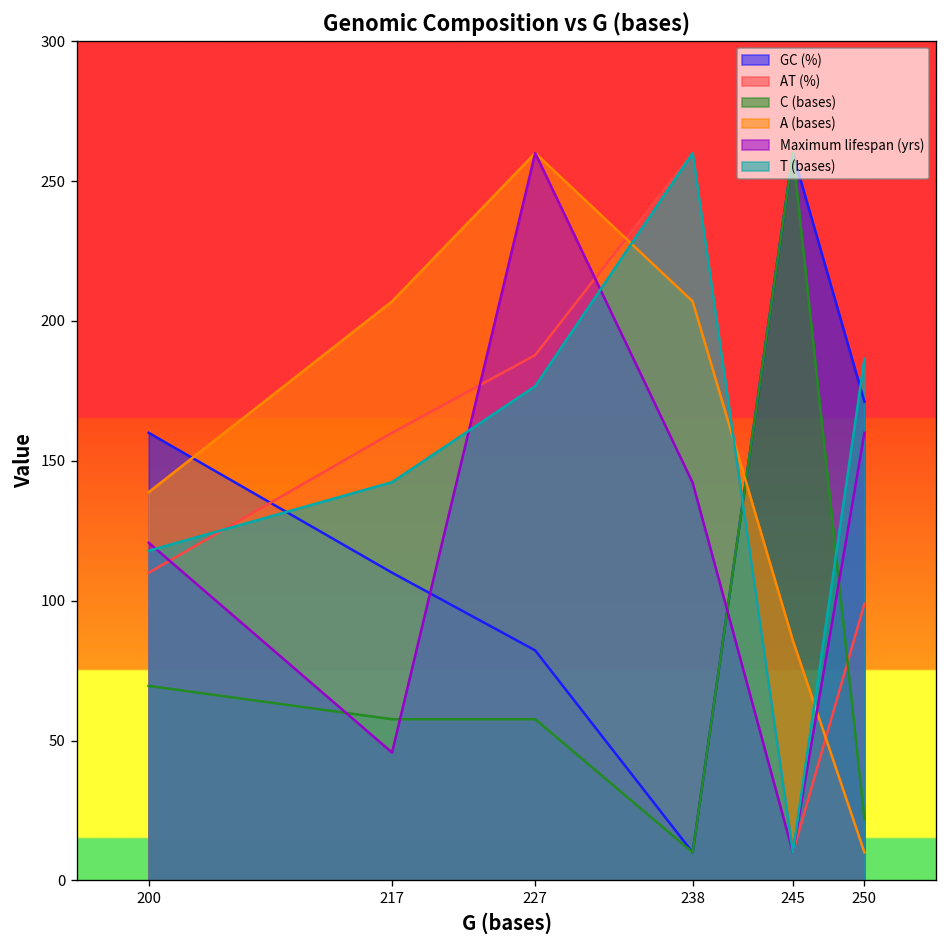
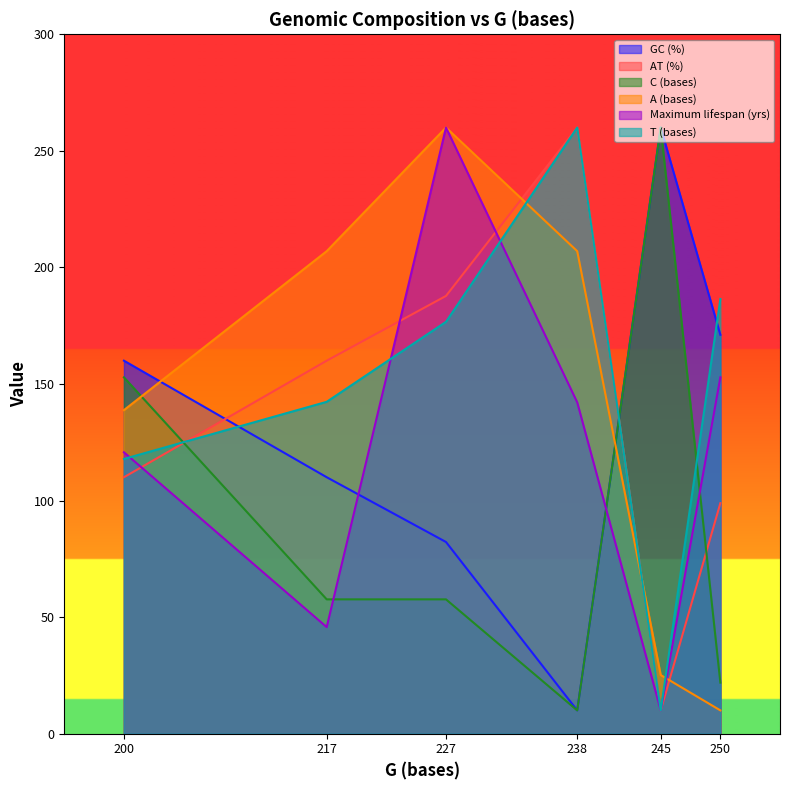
  {
    "GC (%)": {
      "200": 160,
      "217": 110,
      "227": 82,
      "250": 171
    },
    "AT (%)": {
      "200": 110,
      "217": 160,
      "227": 188,
      "250": 99
    },
    "C (bases)": {
-     "200": 70,
+     "200": 153,
      "217": 58,
      "227": 58,
      "250": 22
    },
    "A (bases)": {
      "200": 139,
      "217": 207,
      "238": 207,
-     "245": 86,
+     "245": 25,
      "250": 10
    },
    "Maximum lifespan (yrs)": {
      "200": 121,
      "217": 46,
      "238": 142,
-     "250": 160
+     "250": 153
    },
    "T (bases)": {
      "200": 118,
      "217": 142,
      "227": 177,
      "250": 186
    }
  }
